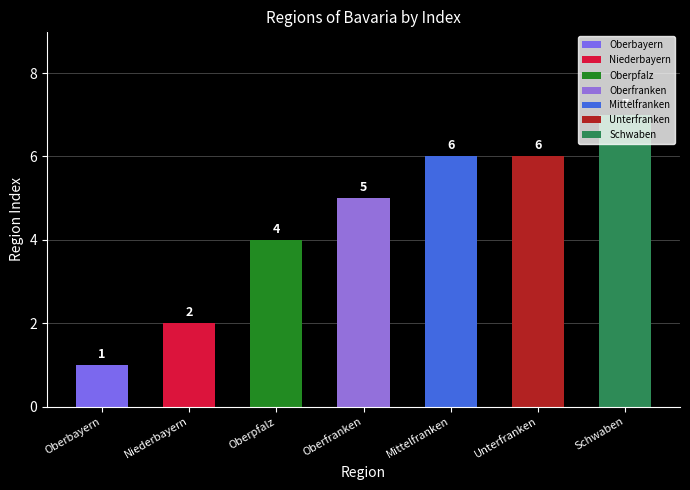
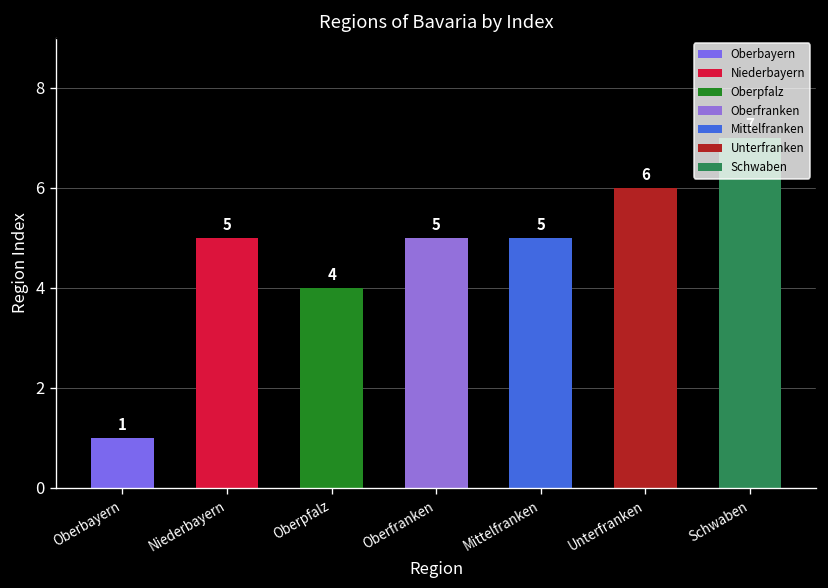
  {
    "Oberbayern": 1,
-   "Niederbayern": 2,
+   "Niederbayern": 5,
    "Oberpfalz": 4,
    "Oberfranken": 5,
-   "Mittelfranken": 6,
+   "Mittelfranken": 5,
    "Unterfranken": 6
  }
